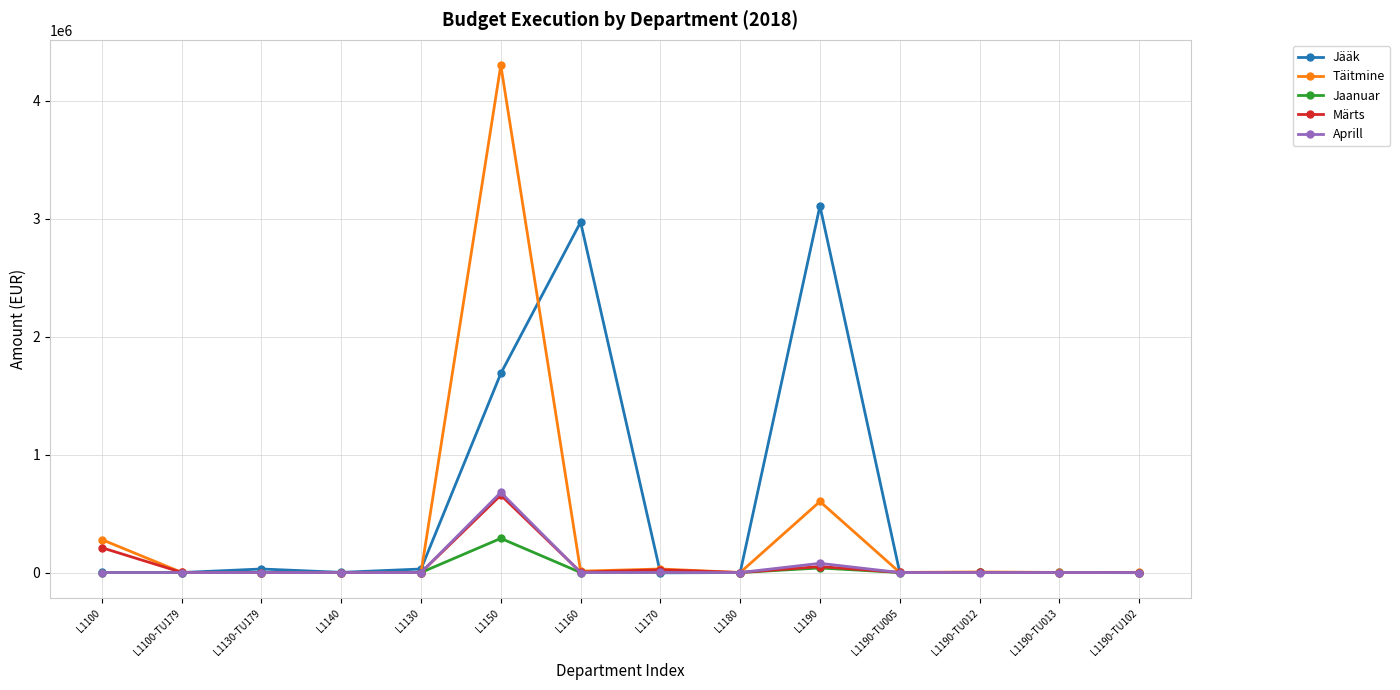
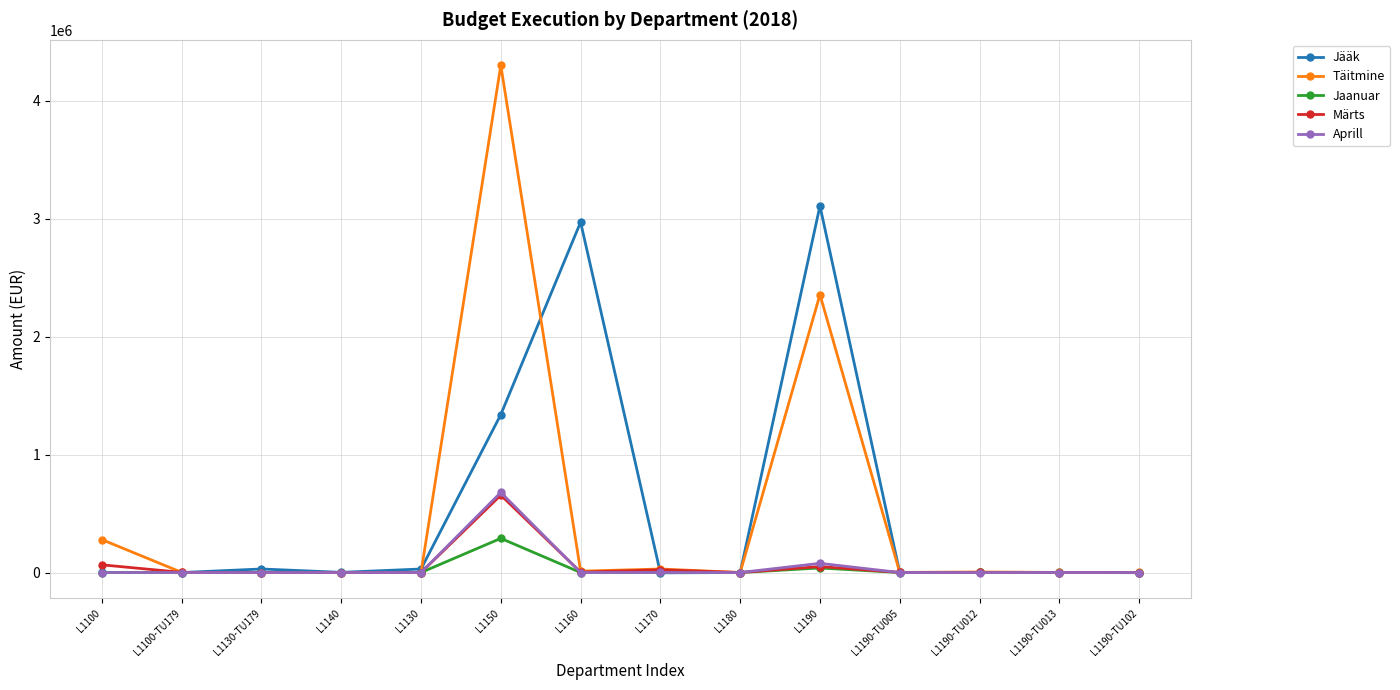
  {
    "Jääk": {
      "L1130-TU179": 30000,
      "L1130": 30000,
-     "L1150": 1690000,
+     "L1150": 1340000,
      "L1160": 2970000,
      "L1190": 3110000
    },
    "Täitmine": {
      "L1100": 280000,
      "L1150": 4300000,
-     "L1190": 600000
+     "L1190": 2360000
    },
    "Jaanuar": {
      "L1150": 290000
    },
    "Märts": {
-     "L1100": 210000,
+     "L1100": 70000,
      "L1150": 660000
    },
    "Aprill": {
      "L1150": 680000,
      "L1190": 80000
    }
  }
